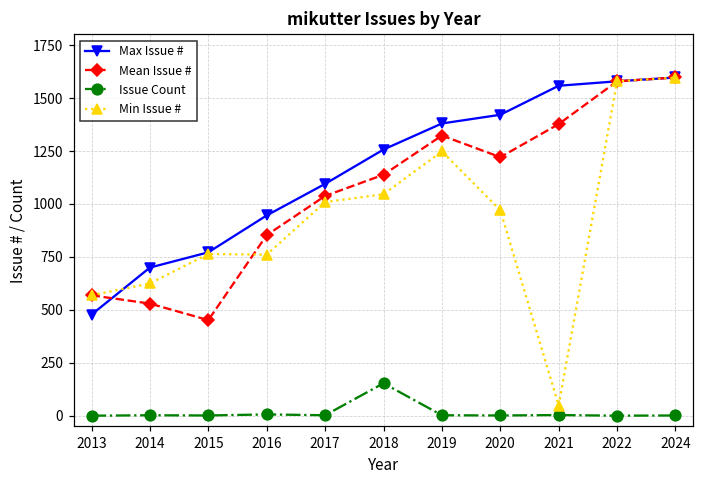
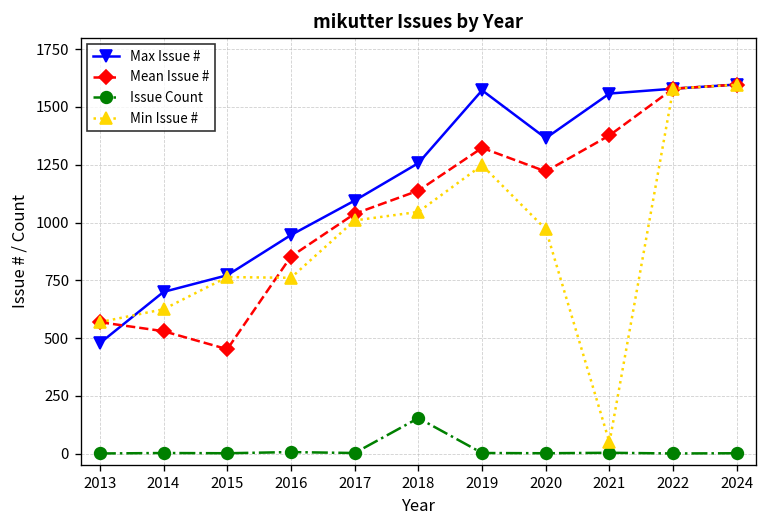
  {
    "Max Issue #": {
      "2013": 480,
      "2014": 700,
      "2016": 950,
      "2017": 1100,
      "2018": 1260,
-     "2019": 1380,
-     "2020": 1420,
+     "2019": 1570,
+     "2020": 1370,
      "2021": 1560
    },
    "Mean Issue #": {
      "2014": 530,
      "2015": 450,
      "2016": 850,
      "2017": 1040,
      "2018": 1140,
      "2019": 1320,
      "2020": 1220,
      "2021": 1380
    },
    "Issue Count": {
      "2013": 0,
      "2014": 0,
      "2015": 0,
      "2016": 10,
      "2017": 0,
      "2018": 150,
      "2019": 0,
      "2020": 0,
      "2021": 0,
      "2022": 0,
      "2024": 0
    },
    "Min Issue #": {
      "2014": 630,
      "2016": 760,
      "2017": 1010,
      "2018": 1050,
      "2019": 1250,
      "2020": 970,
      "2021": 50
    }
  }
